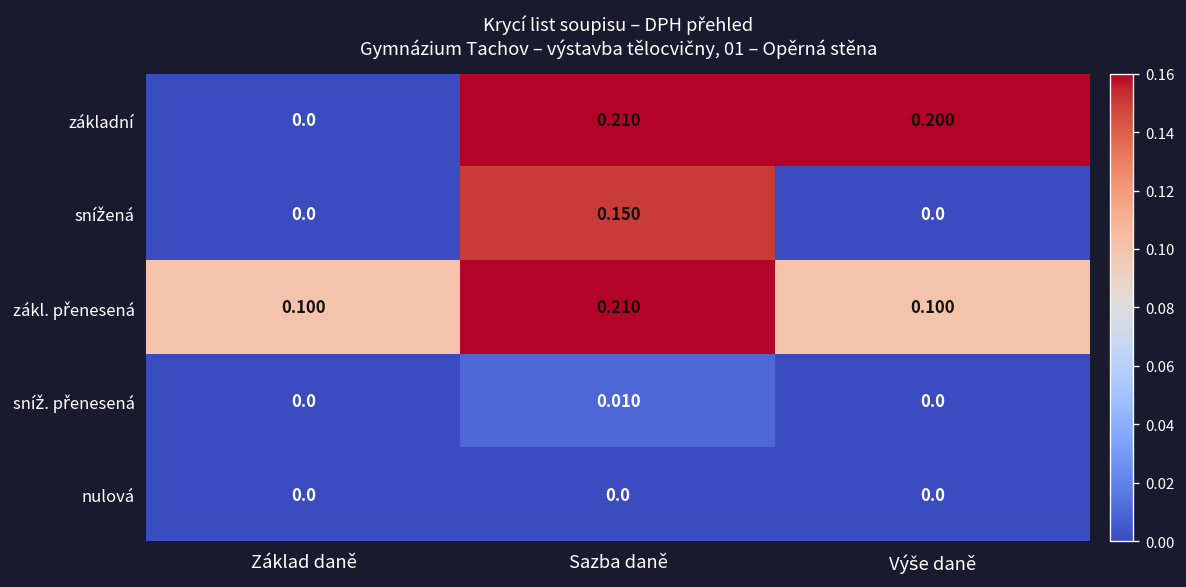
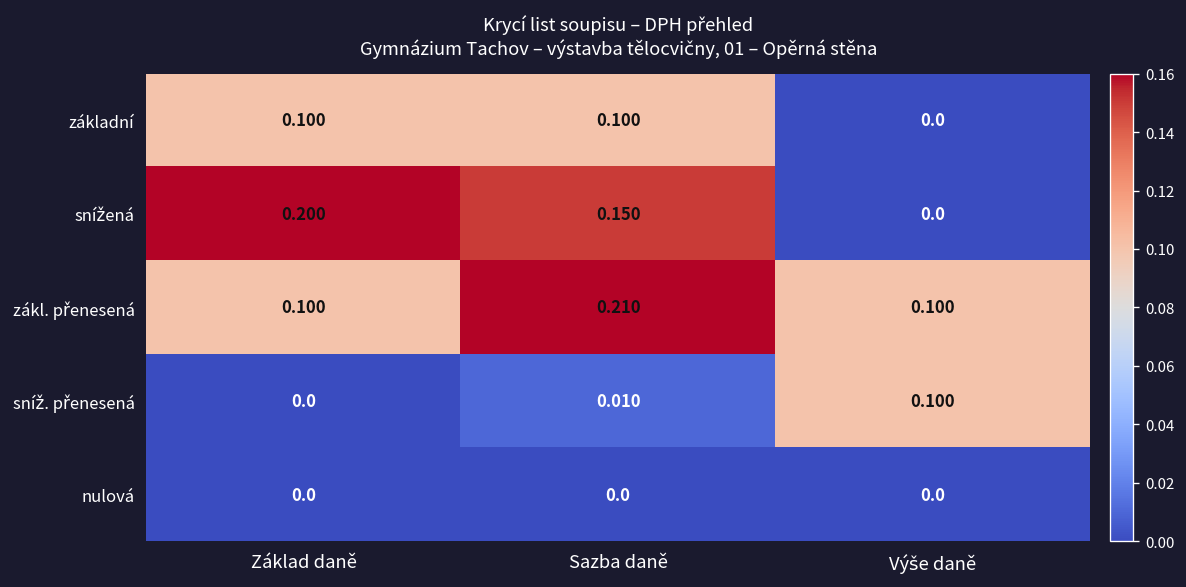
  {
    "základní": {
-     "Základ daně": 0.0,
-     "Sazba daně": 0.210,
-     "Výše daně": 0.200
+     "Základ daně": 0.100,
+     "Sazba daně": 0.100,
+     "Výše daně": 0.0
    },
    "snížená": {
-     "Základ daně": 0.0,
+     "Základ daně": 0.200,
      "Sazba daně": 0.150,
      "Výše daně": 0.0
    },
    "zákl. přenesená": {
      "Základ daně": 0.100,
      "Sazba daně": 0.210,
      "Výše daně": 0.100
    },
    "sníž. přenesená": {
      "Základ daně": 0.0,
      "Sazba daně": 0.010,
-     "Výše daně": 0.0
+     "Výše daně": 0.100
    },
    "nulová": {
      "Základ daně": 0.0,
      "Sazba daně": 0.0,
      "Výše daně": 0.0
    }
  }
